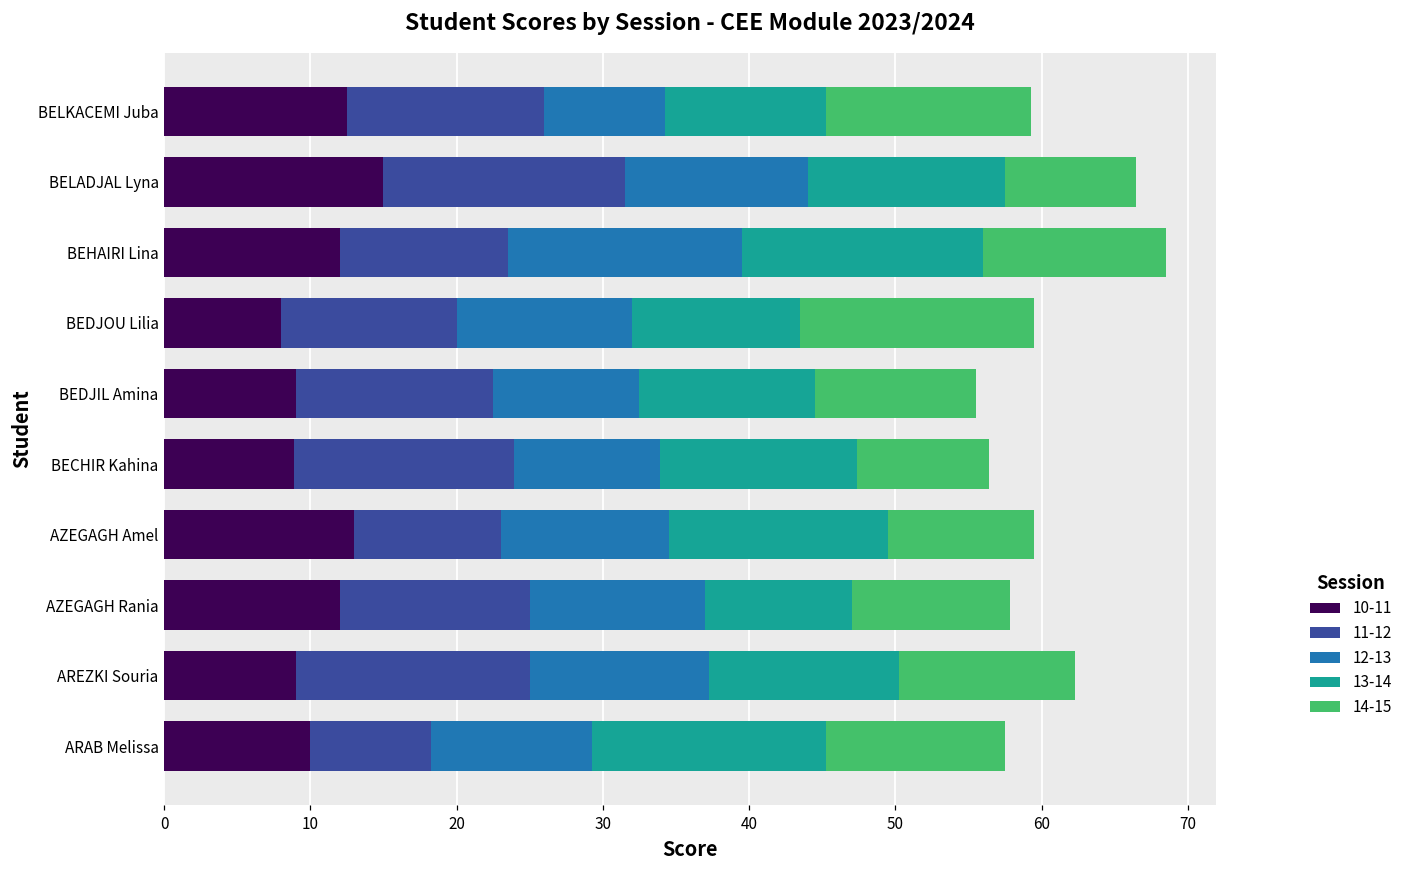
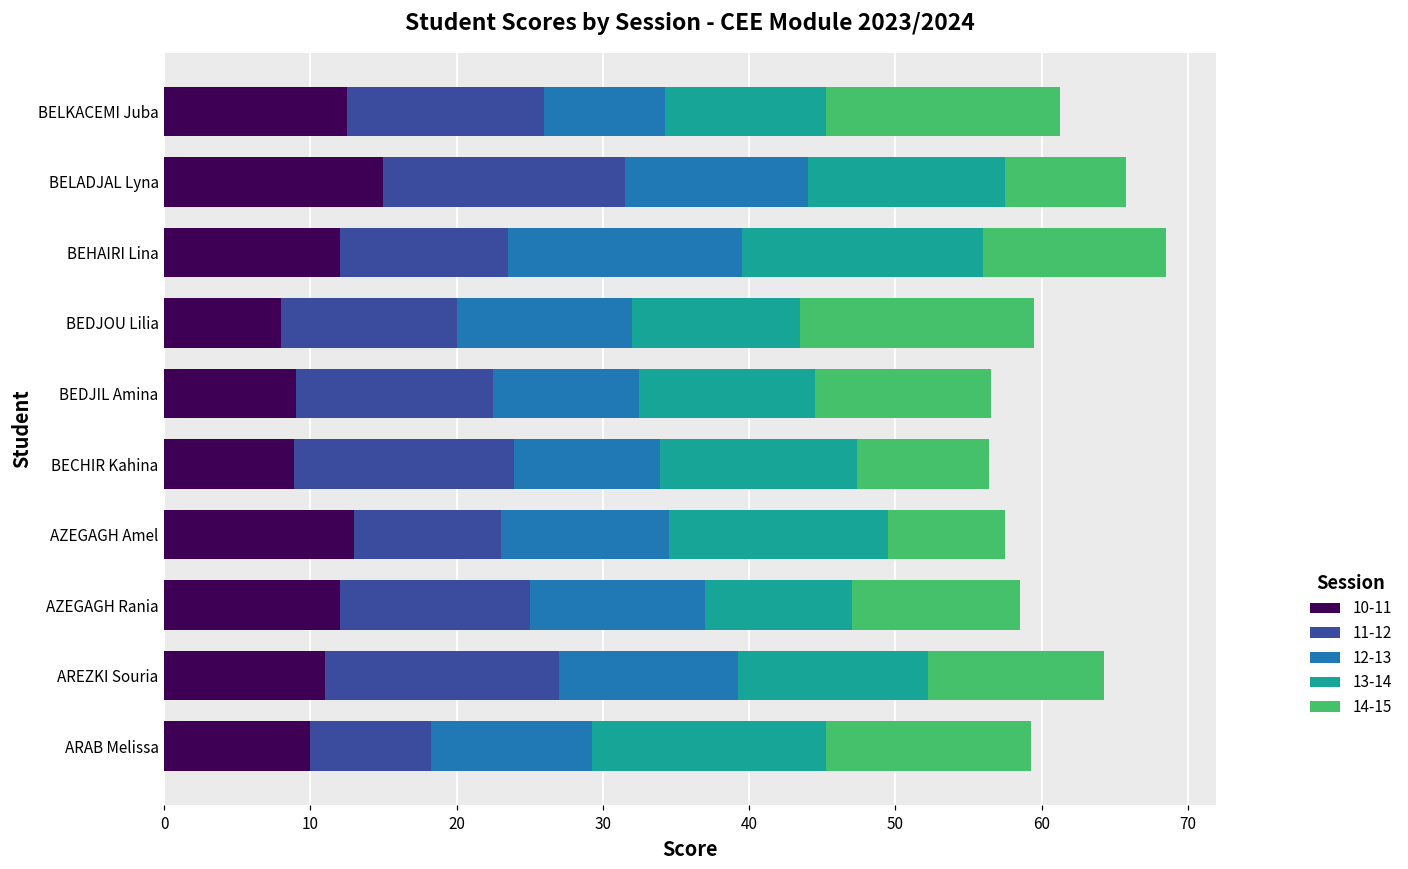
  {
    "10-11": {
      "BELKACEMI Juba": 12.5,
      "BELADJAL Lyna": 15,
      "BEHAIRI Lina": 12,
      "BEDJOU Lilia": 8,
      "BEDJIL Amina": 9,
      "BECHIR Kahina": 9,
      "AZEGAGH Amel": 13,
      "AZEGAGH Rania": 12,
-     "AREZKI Souria": 9,
+     "AREZKI Souria": 11,
      "ARAB Melissa": 10
    },
    "14-15": {
-     "BELKACEMI Juba": 14,
-     "BELADJAL Lyna": 9.0,
+     "BELKACEMI Juba": 16,
+     "BELADJAL Lyna": 8.3,
      "BEHAIRI Lina": 12.5,
      "BEDJOU Lilia": 16.0,
-     "BEDJIL Amina": 11,
+     "BEDJIL Amina": 12,
      "BECHIR Kahina": 9.0,
-     "AZEGAGH Amel": 10,
-     "AZEGAGH Rania": 10.8,
+     "AZEGAGH Amel": 8,
+     "AZEGAGH Rania": 11.5,
      "AREZKI Souria": 12.0,
-     "ARAB Melissa": 12.3
+     "ARAB Melissa": 14.0
    }
  }
